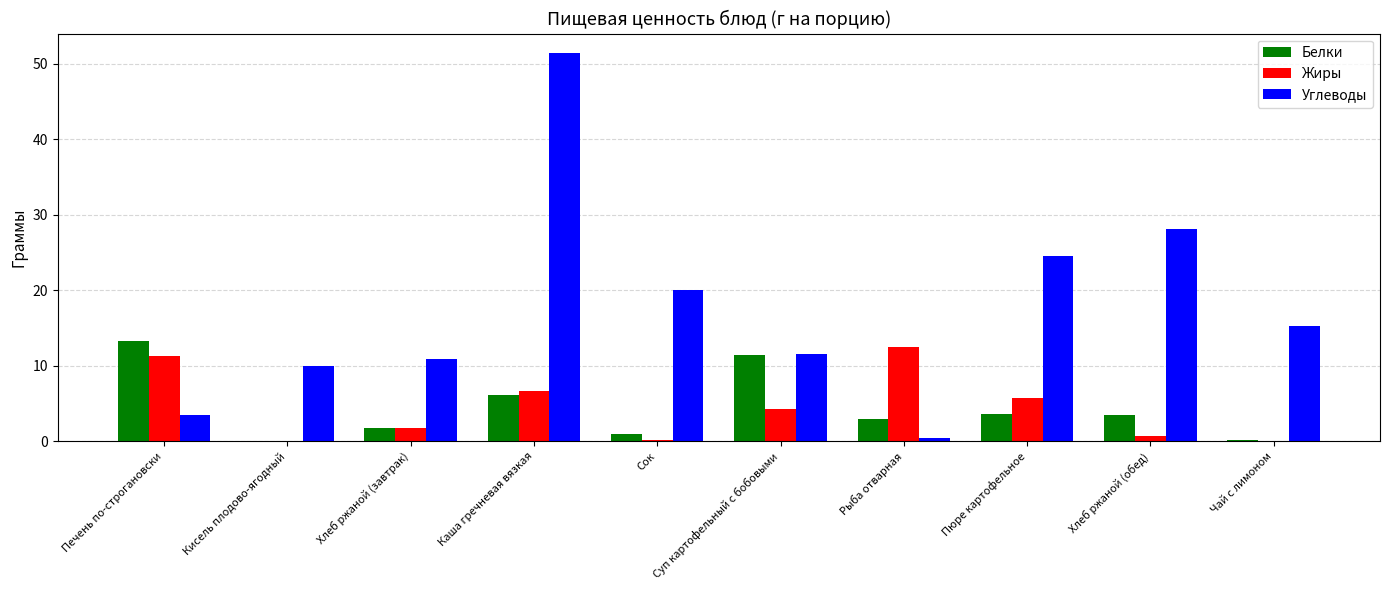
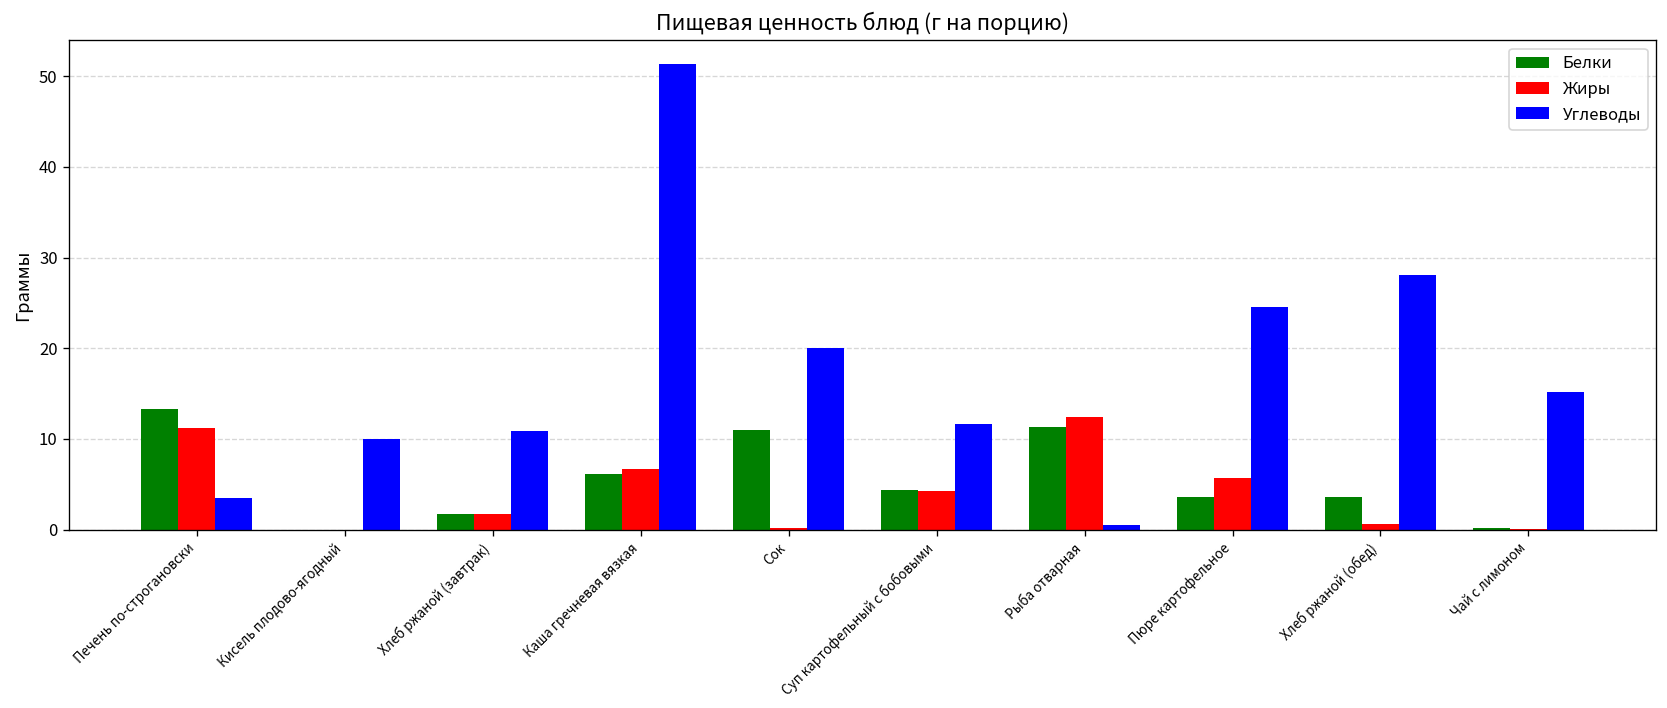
  {
    "Белки": {
      "Печень по-строгановски": 13,
      "Кисель плодово-ягодный": 0,
      "Хлеб ржаной (завтрак)": 2,
      "Каша гречневая вязкая": 6,
-     "Сок": 1,
-     "Суп картофельный с бобовыми": 11,
-     "Рыба отварная": 3,
+     "Сок": 11,
+     "Суп картофельный с бобовыми": 4,
+     "Рыба отварная": 11,
      "Пюре картофельное": 4,
      "Хлеб ржаной (обед)": 4
    },
    "Жиры": {
      "Печень по-строгановски": 11,
      "Кисель плодово-ягодный": 0,
      "Хлеб ржаной (завтрак)": 2,
      "Каша гречневая вязкая": 7,
      "Суп картофельный с бобовыми": 4,
      "Рыба отварная": 12,
      "Пюре картофельное": 6,
      "Хлеб ржаной (обед)": 1
    },
    "Углеводы": {
      "Печень по-строгановски": 4,
      "Кисель плодово-ягодный": 10,
      "Хлеб ржаной (завтрак)": 11,
      "Каша гречневая вязкая": 51,
      "Сок": 20,
      "Суп картофельный с бобовыми": 12,
      "Рыба отварная": 0,
      "Пюре картофельное": 25,
      "Хлеб ржаной (обед)": 28,
      "Чай с лимоном": 15
    }
  }
